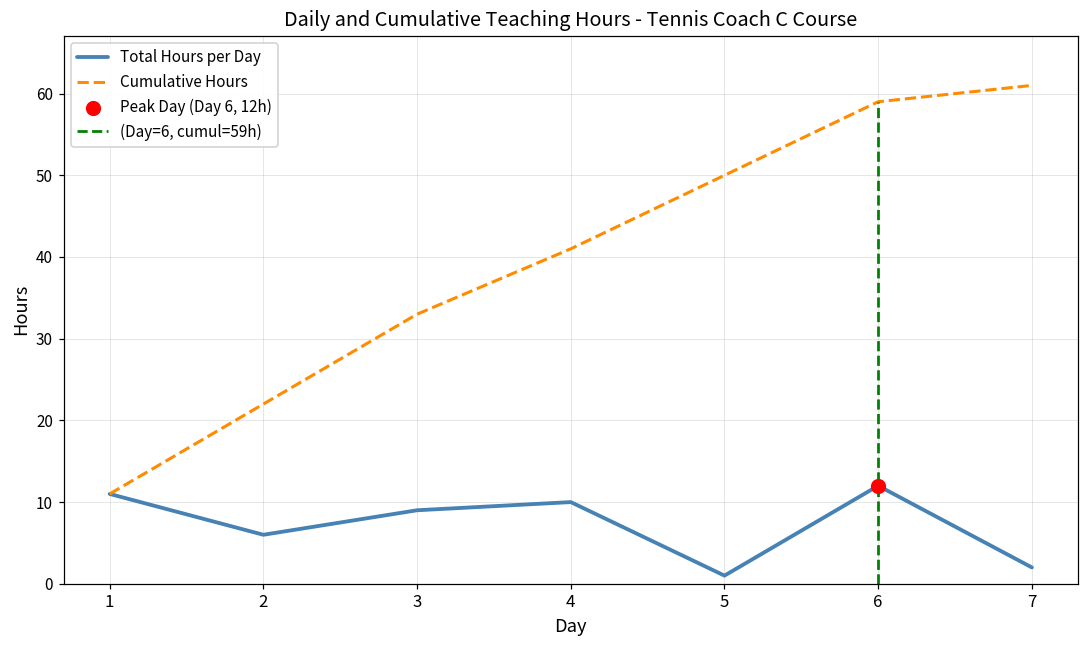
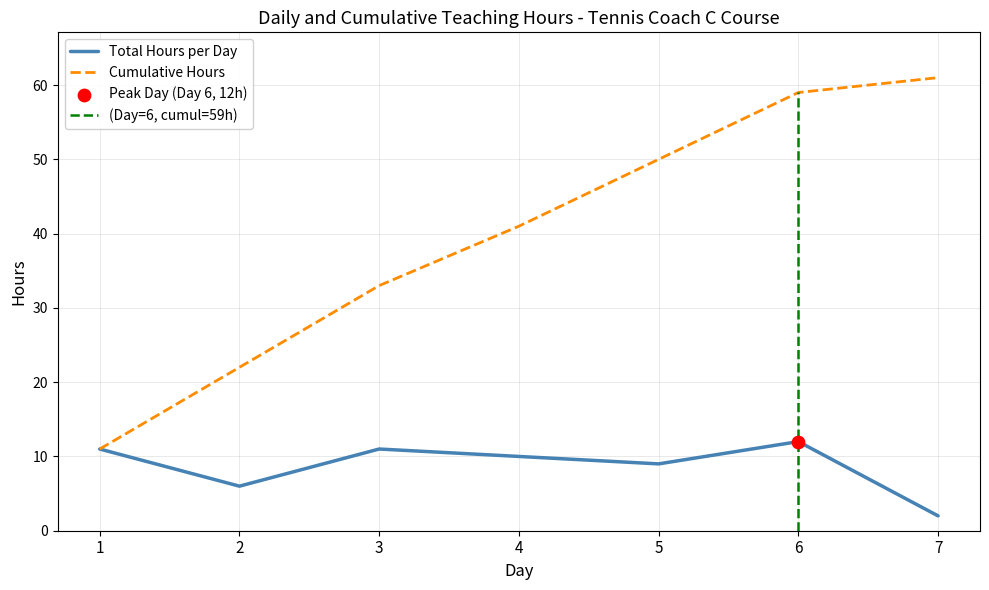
  {
    "Total Hours per Day": {
      "2": 6,
-     "3": 9,
+     "3": 11,
      "4": 10,
-     "5": 1,
+     "5": 9,
      "7": 2
    },
    "Cumulative Hours": {
      "2": 22,
      "3": 33,
      "4": 41,
      "5": 50,
      "7": 61
    }
  }
